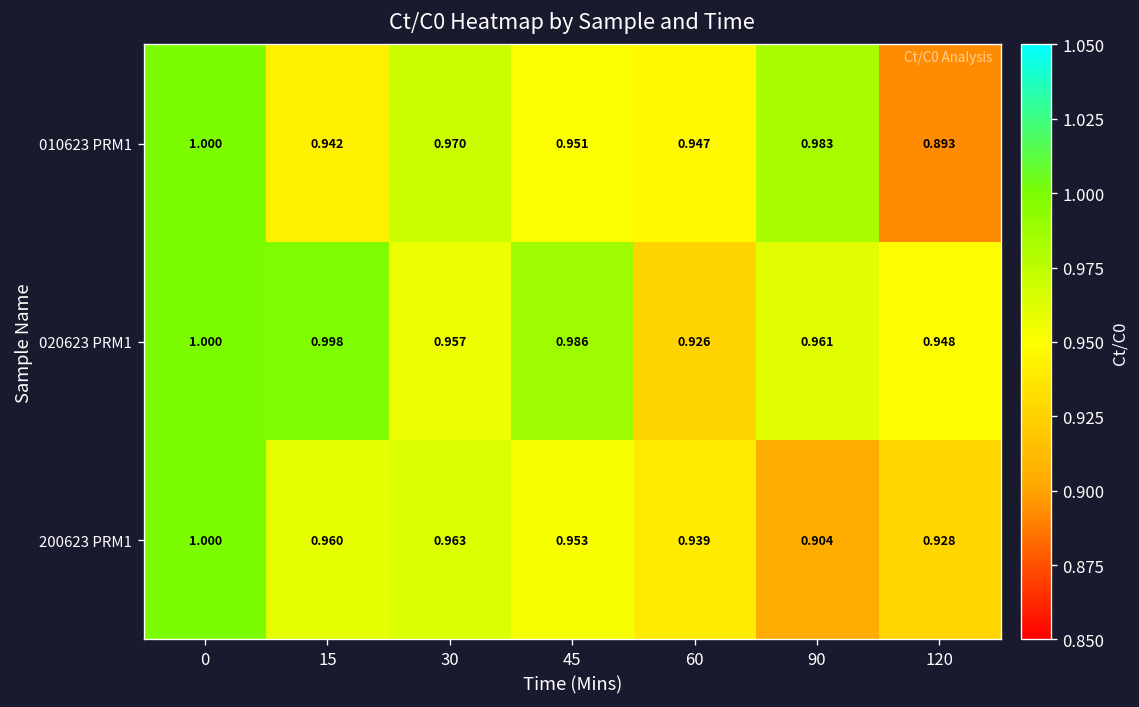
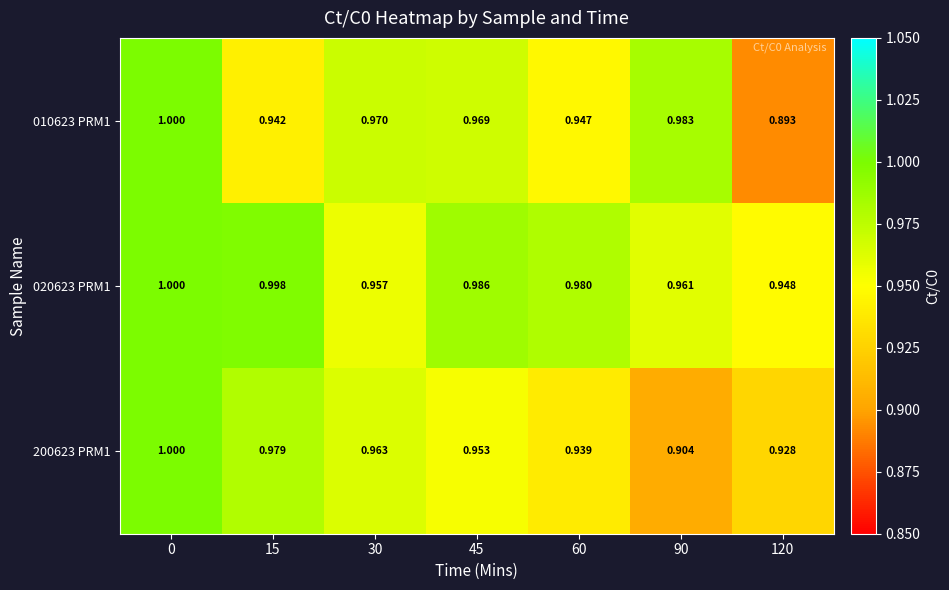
  {
    "010623 PRM1": {
      "0": 1.000,
      "15": 0.942,
      "30": 0.970,
-     "45": 0.951,
+     "45": 0.969,
      "60": 0.947,
      "90": 0.983
    },
    "020623 PRM1": {
      "0": 1.000,
      "15": 0.998,
      "30": 0.957,
      "45": 0.986,
-     "60": 0.926,
+     "60": 0.980,
      "90": 0.961,
      "120": 0.948
    },
    "200623 PRM1": {
      "0": 1.000,
-     "15": 0.960,
+     "15": 0.979,
      "30": 0.963,
      "45": 0.953,
      "60": 0.939,
      "90": 0.904,
      "120": 0.928
    }
  }
